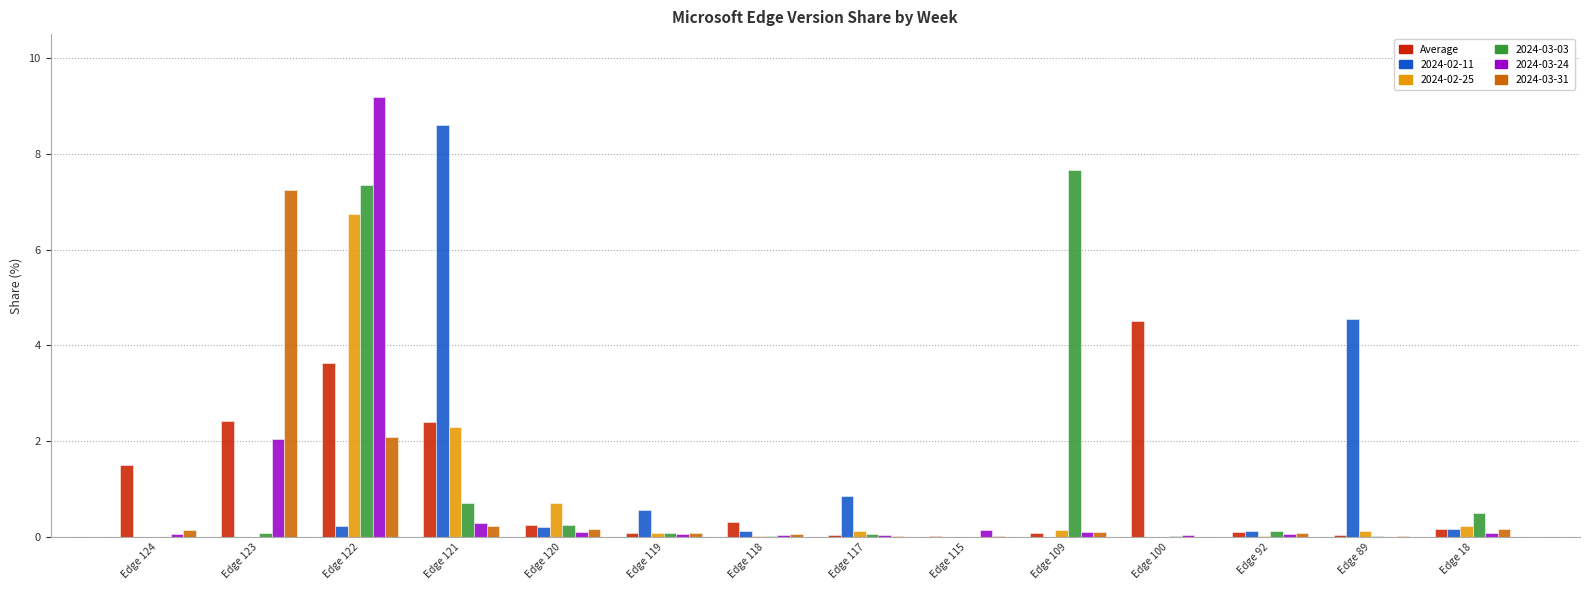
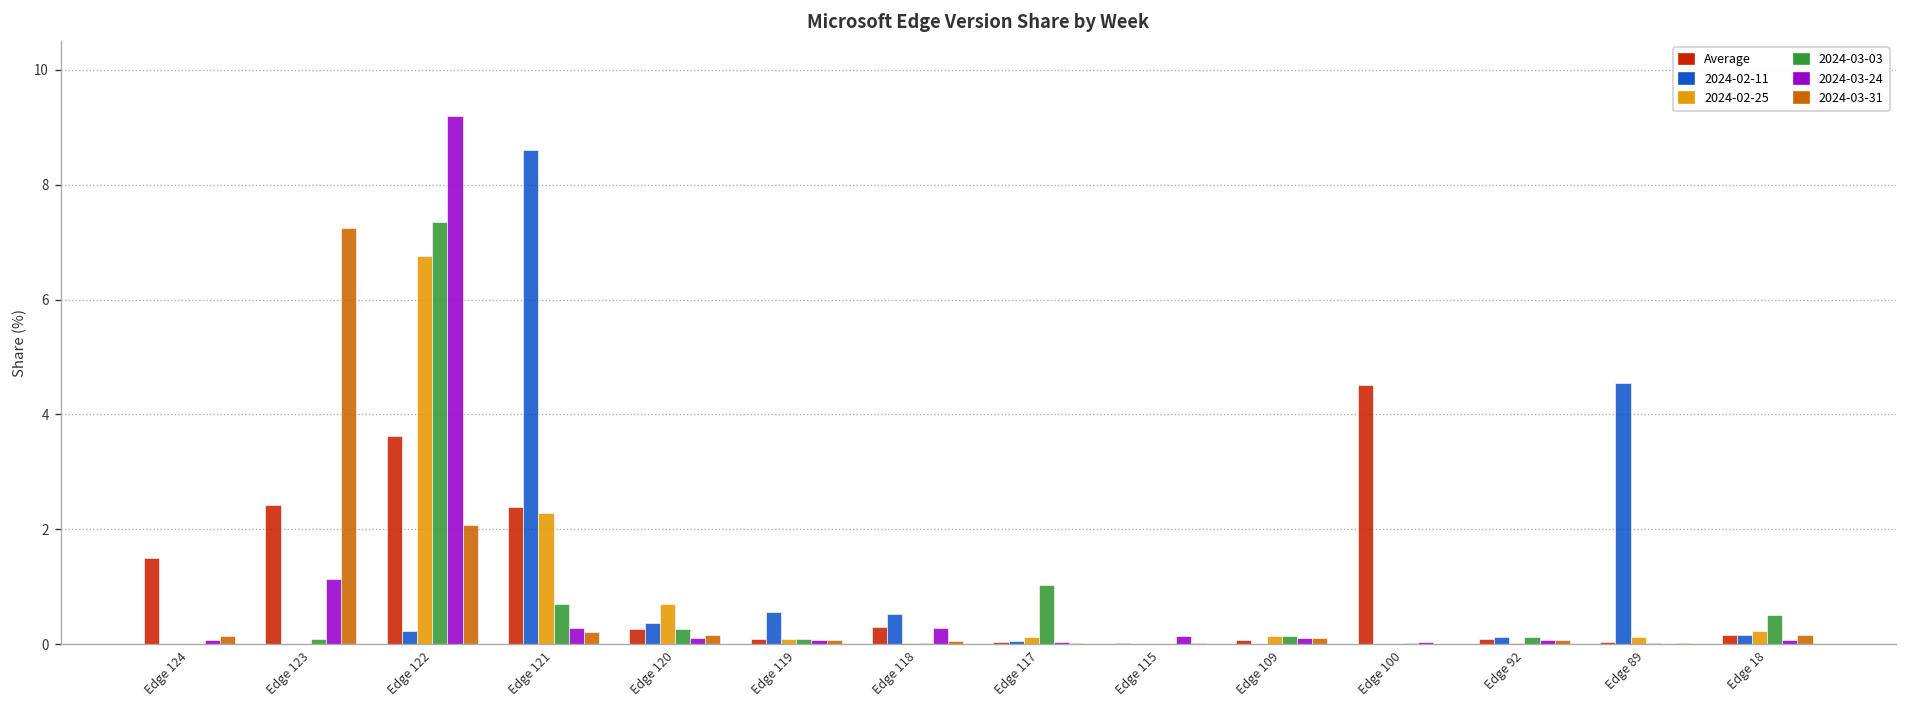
  {
    "Average": {
      "Edge 124": 1.5,
      "Edge 123": 2.4,
      "Edge 122": 3.6,
      "Edge 121": 2.4,
      "Edge 120": 0.3,
      "Edge 119": 0.1,
      "Edge 118": 0.3,
      "Edge 109": 0.1,
      "Edge 100": 4.5,
      "Edge 92": 0.1,
      "Edge 18": 0.2
    },
    "2024-02-11": {
      "Edge 124": 0.0,
      "Edge 123": 0.0,
      "Edge 122": 0.2,
      "Edge 121": 8.6,
-     "Edge 120": 0.2,
+     "Edge 120": 0.4,
      "Edge 119": 0.6,
-     "Edge 118": 0.1,
-     "Edge 117": 0.9,
+     "Edge 118": 0.5,
+     "Edge 117": 0.1,
      "Edge 115": 0.0,
      "Edge 109": 0.0,
      "Edge 100": 0.0,
      "Edge 92": 0.1,
      "Edge 89": 4.6,
      "Edge 18": 0.2
    },
    "2024-03-03": {
      "Edge 124": 0.0,
      "Edge 123": 0.1,
      "Edge 122": 7.4,
      "Edge 121": 0.7,
      "Edge 120": 0.3,
      "Edge 119": 0.1,
-     "Edge 117": 0.1,
+     "Edge 117": 1.0,
      "Edge 115": 0.0,
-     "Edge 109": 7.7,
+     "Edge 109": 0.1,
      "Edge 92": 0.1,
      "Edge 18": 0.5
    },
    "2024-03-24": {
      "Edge 124": 0.1,
-     "Edge 123": 2.1,
+     "Edge 123": 1.1,
      "Edge 122": 9.2,
      "Edge 121": 0.3,
      "Edge 120": 0.1,
      "Edge 119": 0.1,
-     "Edge 118": 0.0,
+     "Edge 118": 0.3,
      "Edge 115": 0.2,
      "Edge 109": 0.1,
      "Edge 92": 0.1,
      "Edge 89": 0.0,
      "Edge 18": 0.1
    }
  }
